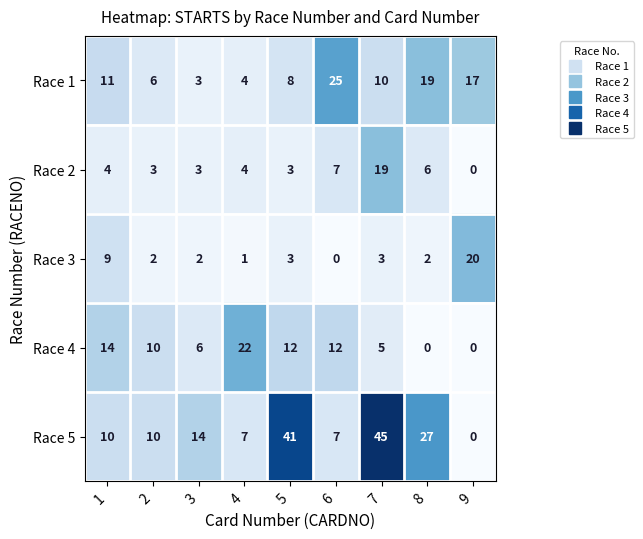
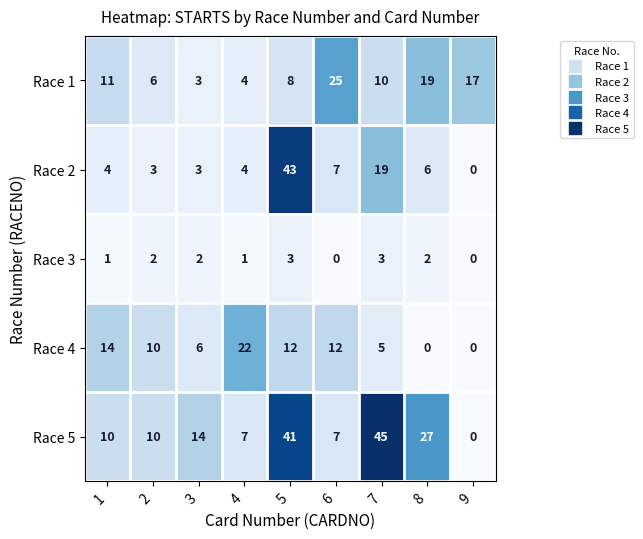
  {
    "Race 1": {
      "1": 11,
      "2": 6,
      "3": 3,
      "4": 4,
      "5": 8,
      "6": 25,
      "7": 10,
      "8": 19,
      "9": 17
    },
    "Race 2": {
      "1": 4,
      "2": 3,
      "3": 3,
      "4": 4,
-     "5": 3,
+     "5": 43,
      "6": 7,
      "7": 19,
      "8": 6,
      "9": 0
    },
    "Race 3": {
-     "1": 9,
+     "1": 1,
      "2": 2,
      "3": 2,
      "4": 1,
      "5": 3,
      "6": 0,
      "7": 3,
      "8": 2,
-     "9": 20
+     "9": 0
    },
    "Race 4": {
      "1": 14,
      "2": 10,
      "3": 6,
      "4": 22,
      "5": 12,
      "6": 12,
      "7": 5,
      "8": 0,
      "9": 0
    },
    "Race 5": {
      "1": 10,
      "2": 10,
      "3": 14,
      "4": 7,
      "5": 41,
      "6": 7,
      "7": 45,
      "8": 27,
      "9": 0
    }
  }
